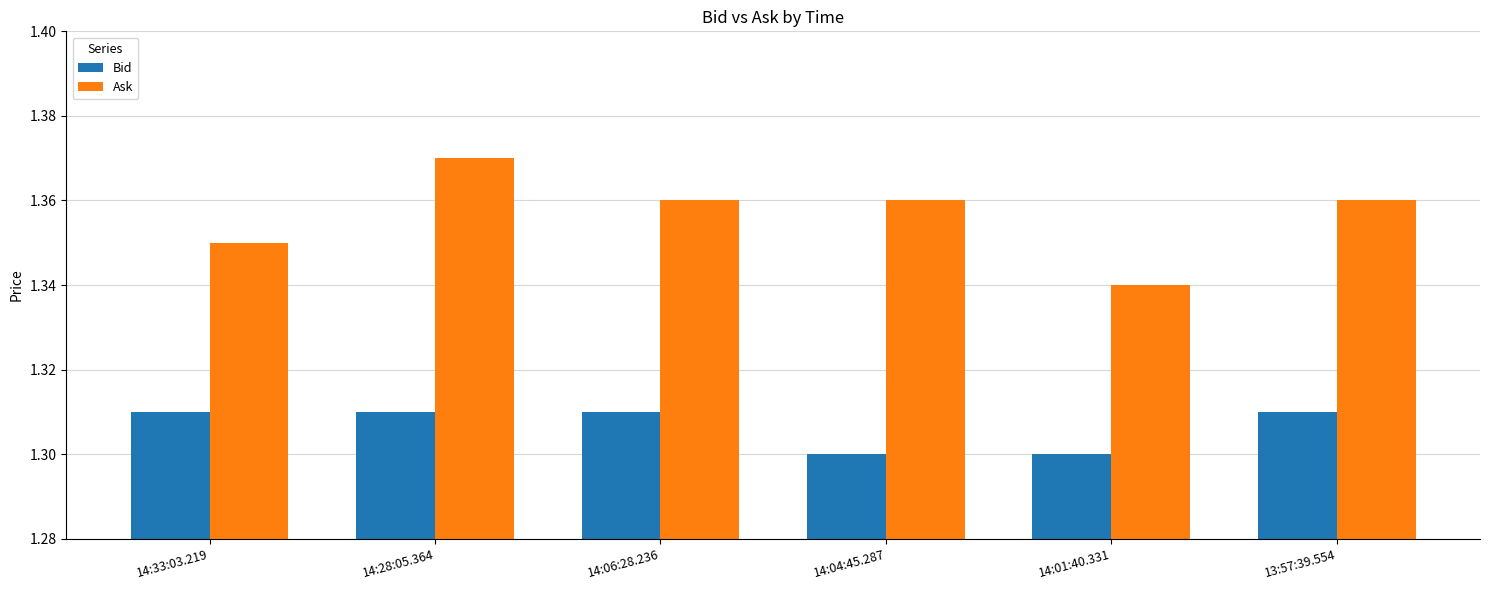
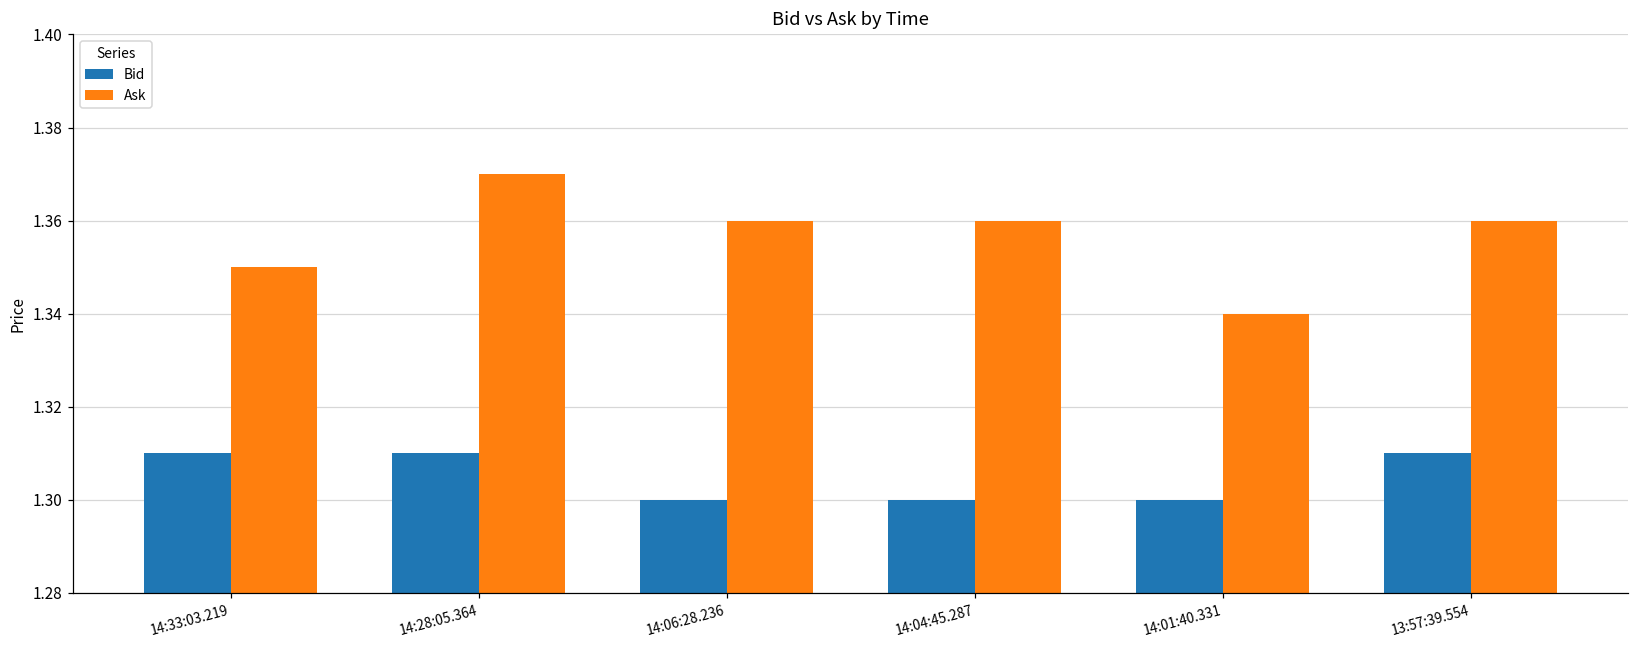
  {
    "Bid": {
      "14:33:03.219": 1.31,
      "14:28:05.364": 1.31,
-     "14:06:28.236": 1.31,
+     "14:06:28.236": 1.30,
      "14:04:45.287": 1.30,
      "14:01:40.331": 1.30,
      "13:57:39.554": 1.31
    },
    "Ask": {
      "14:33:03.219": 1.35,
      "14:28:05.364": 1.37,
      "14:06:28.236": 1.36,
      "14:04:45.287": 1.36,
      "14:01:40.331": 1.34,
      "13:57:39.554": 1.36
    }
  }
